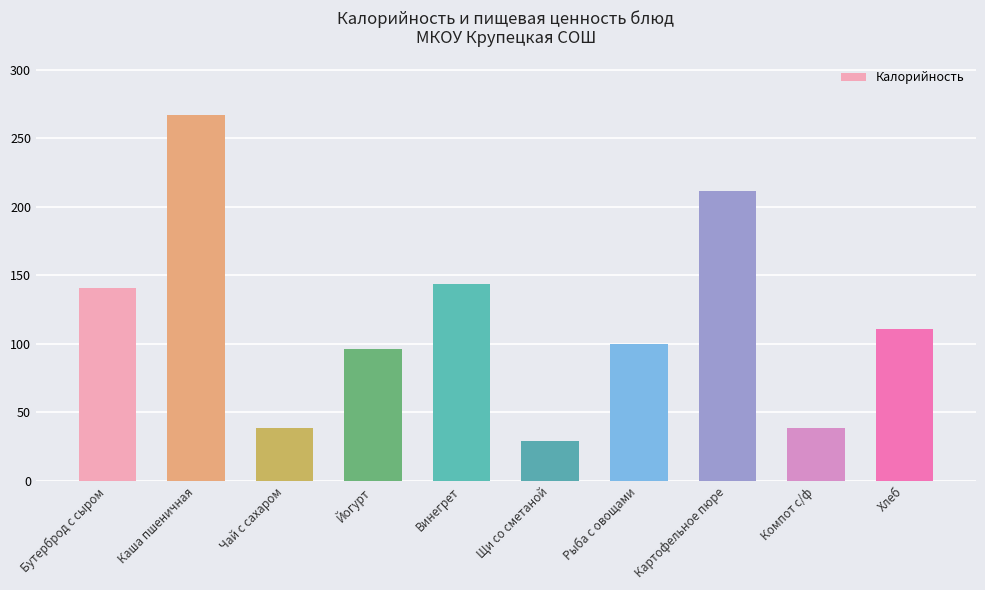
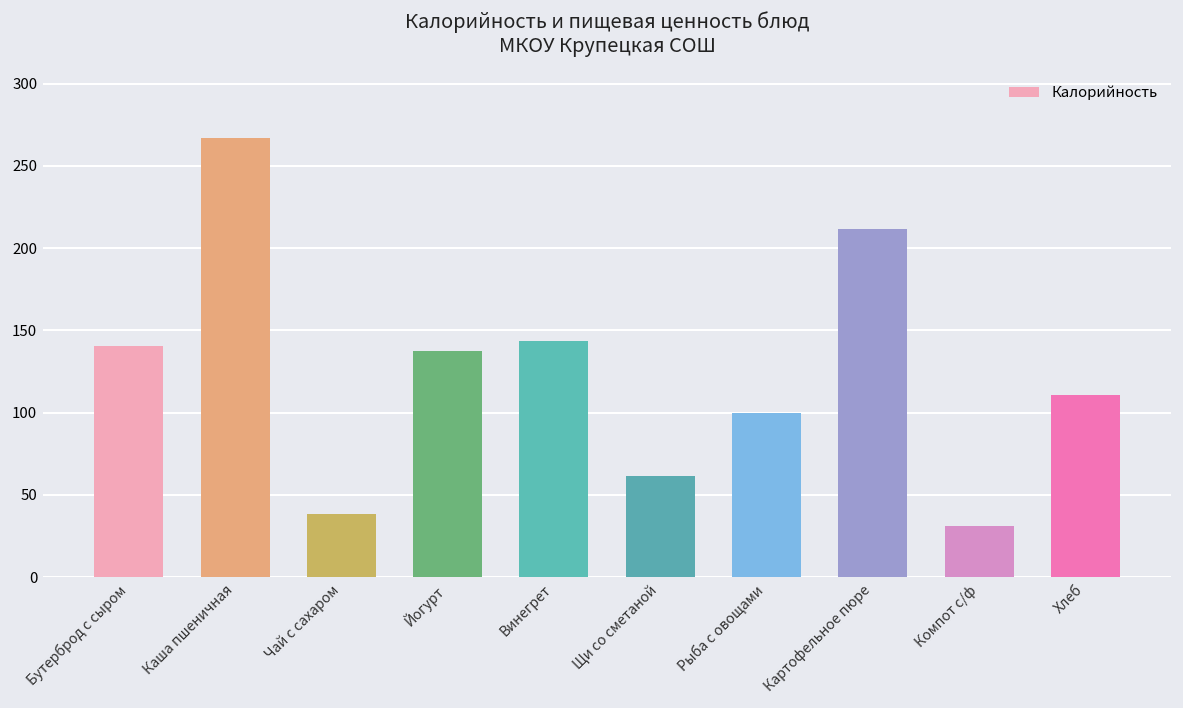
  {
    "Бутерброд с сыром": 141,
    "Каша пшеничная": 267,
    "Чай с сахаром": 39,
-   "Йогурт": 96,
+   "Йогурт": 137,
    "Винегрет": 144,
-   "Щи со сметаной": 30,
+   "Щи со сметаной": 62,
    "Рыба с овощами": 100,
    "Картофельное пюре": 212,
-   "Компот с/ф": 39,
+   "Компот с/ф": 31,
    "Хлеб": 111
  }
